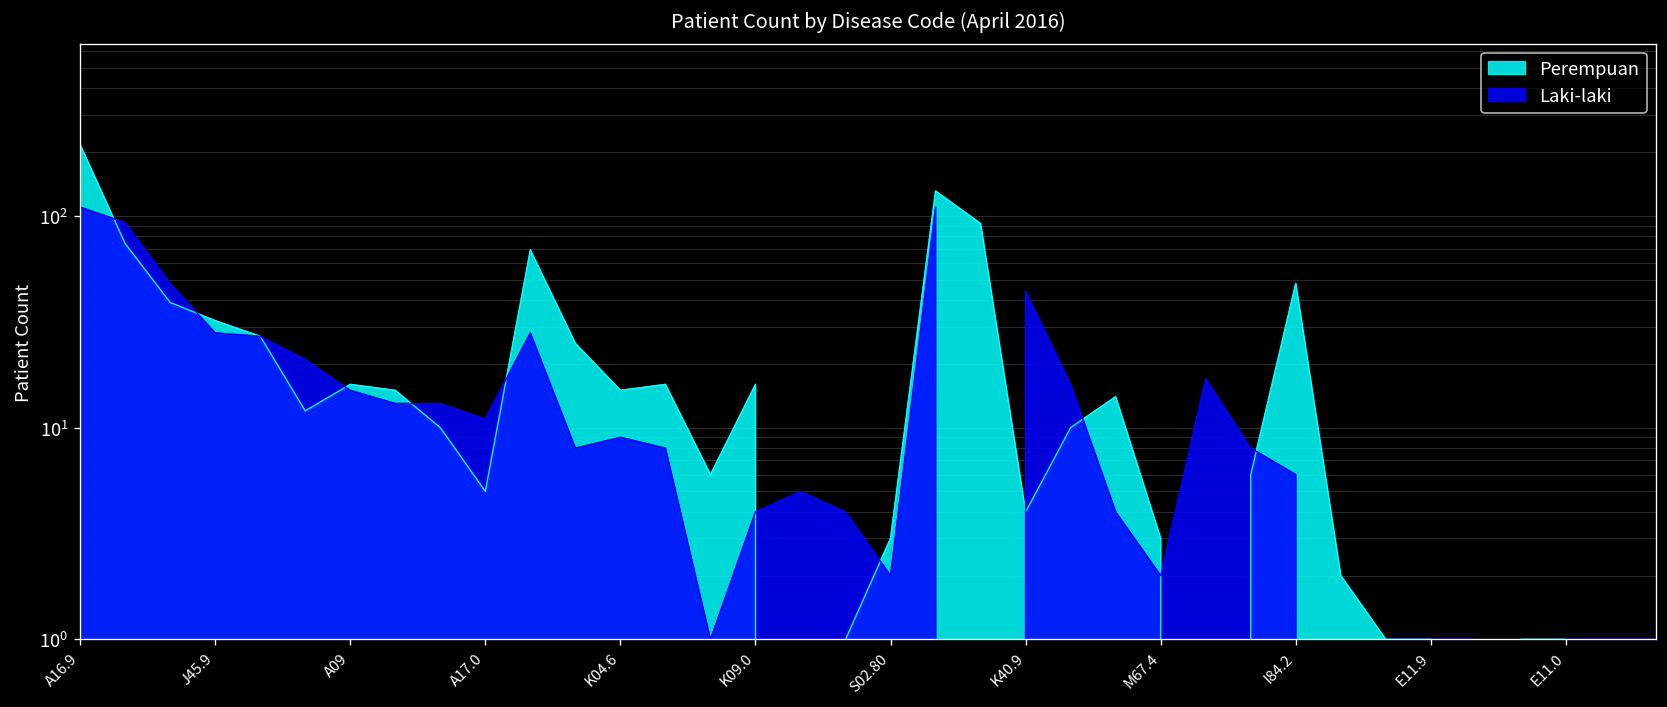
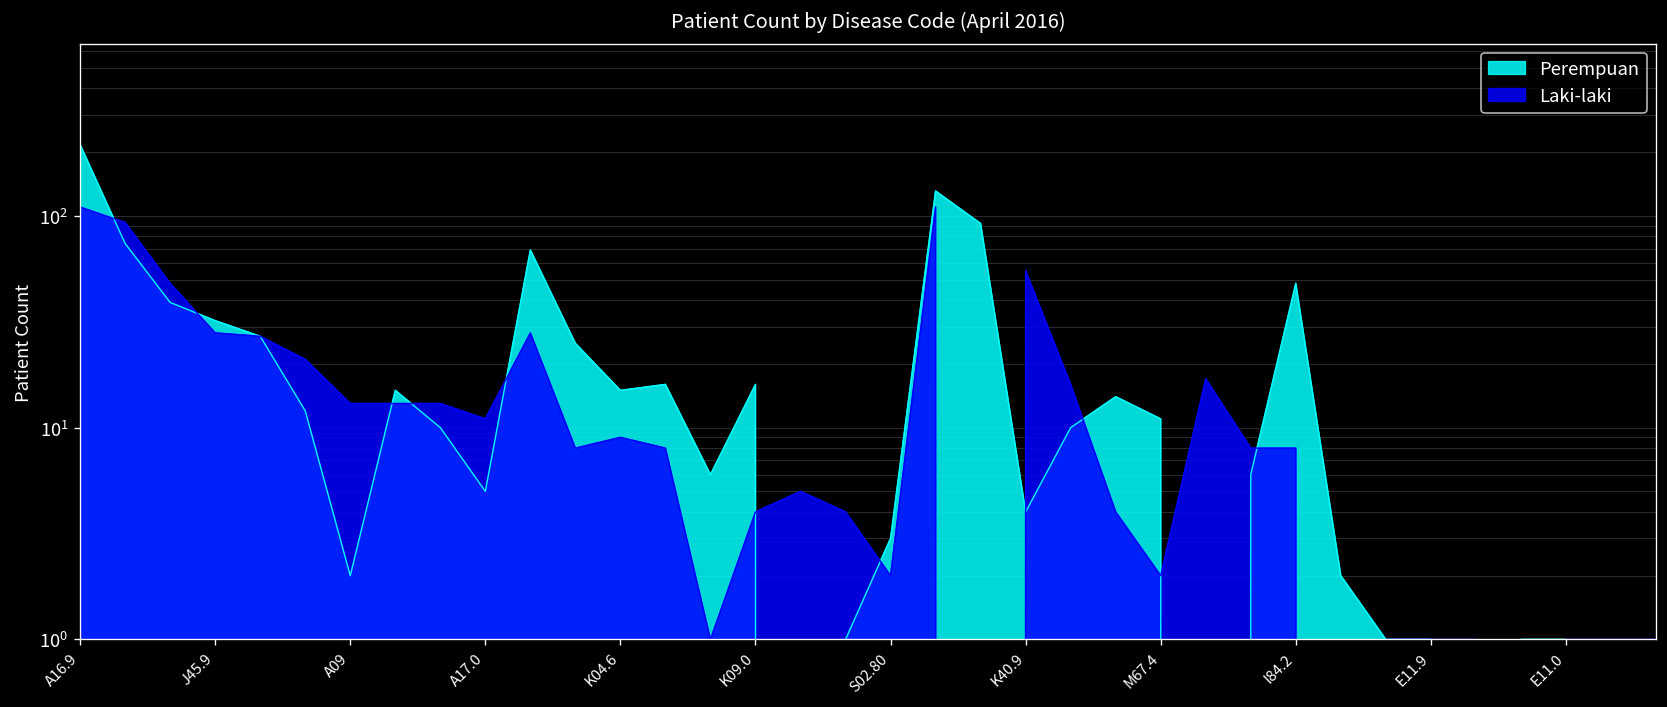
  {
    "Perempuan": {
      "A16.9": 220,
      "J45.9": 32,
-     "A09": 16,
+     "A09": 2,
      "A17.0": 5,
      "K04.6": 15,
      "K09.0": 16,
      "S02.80": 3,
      "K40.9": 4,
-     "M67.4": 3,
+     "M67.4": 11,
      "I84.2": 48
    },
    "Laki-laki": {
      "A16.9": 110,
      "J45.9": 28,
-     "A09": 15,
+     "A09": 13,
      "A17.0": 11,
      "K04.6": 9,
      "K09.0": 4,
      "S02.80": 2,
-     "K40.9": 44,
+     "K40.9": 55,
      "M67.4": 2,
-     "I84.2": 6
+     "I84.2": 8
    }
  }
